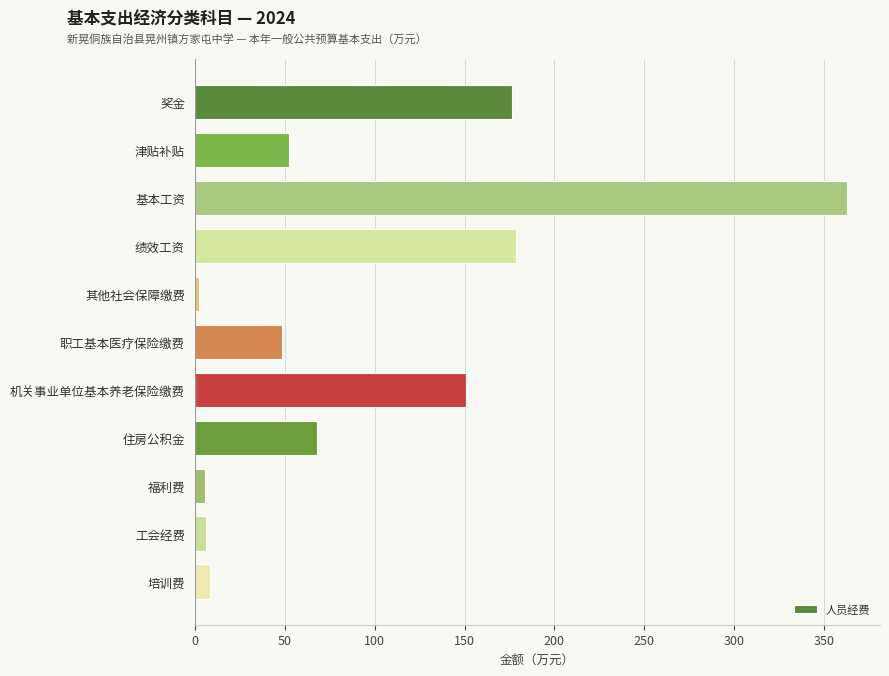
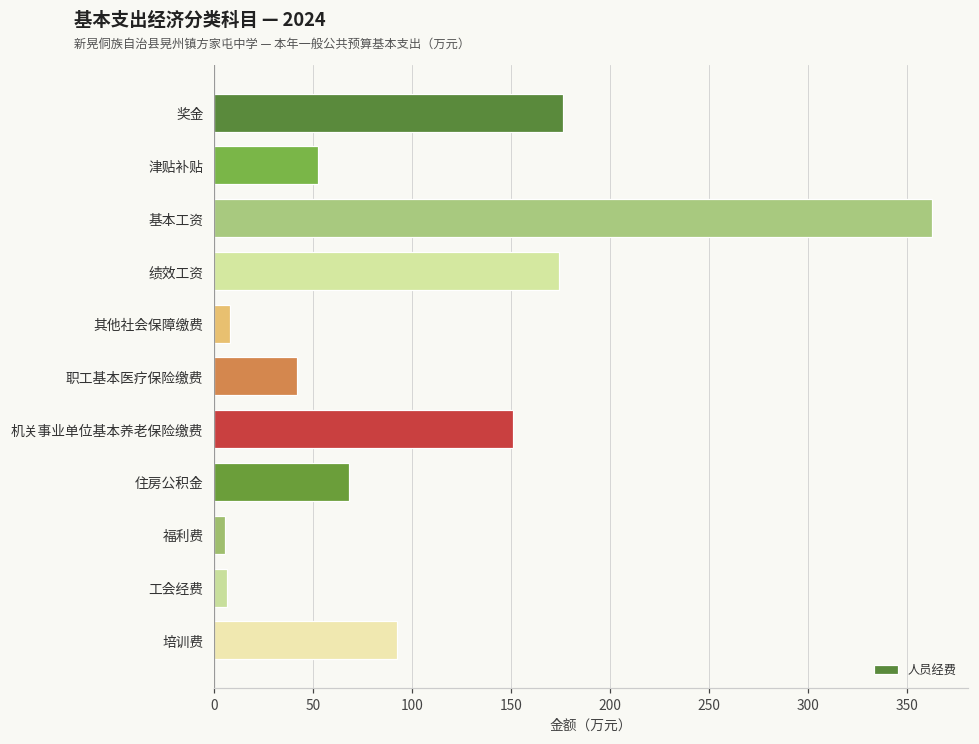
  {
    "奖金": 176,
    "津贴补贴": 52,
    "基本工资": 363,
-   "绩效工资": 179,
-   "其他社会保障缴费": 2,
-   "职工基本医疗保险缴费": 48,
+   "绩效工资": 174,
+   "其他社会保障缴费": 8,
+   "职工基本医疗保险缴费": 42,
    "机关事业单位基本养老保险缴费": 151,
    "住房公积金": 68,
    "福利费": 6,
    "工会经费": 6,
-   "培训费": 9
+   "培训费": 92
  }
